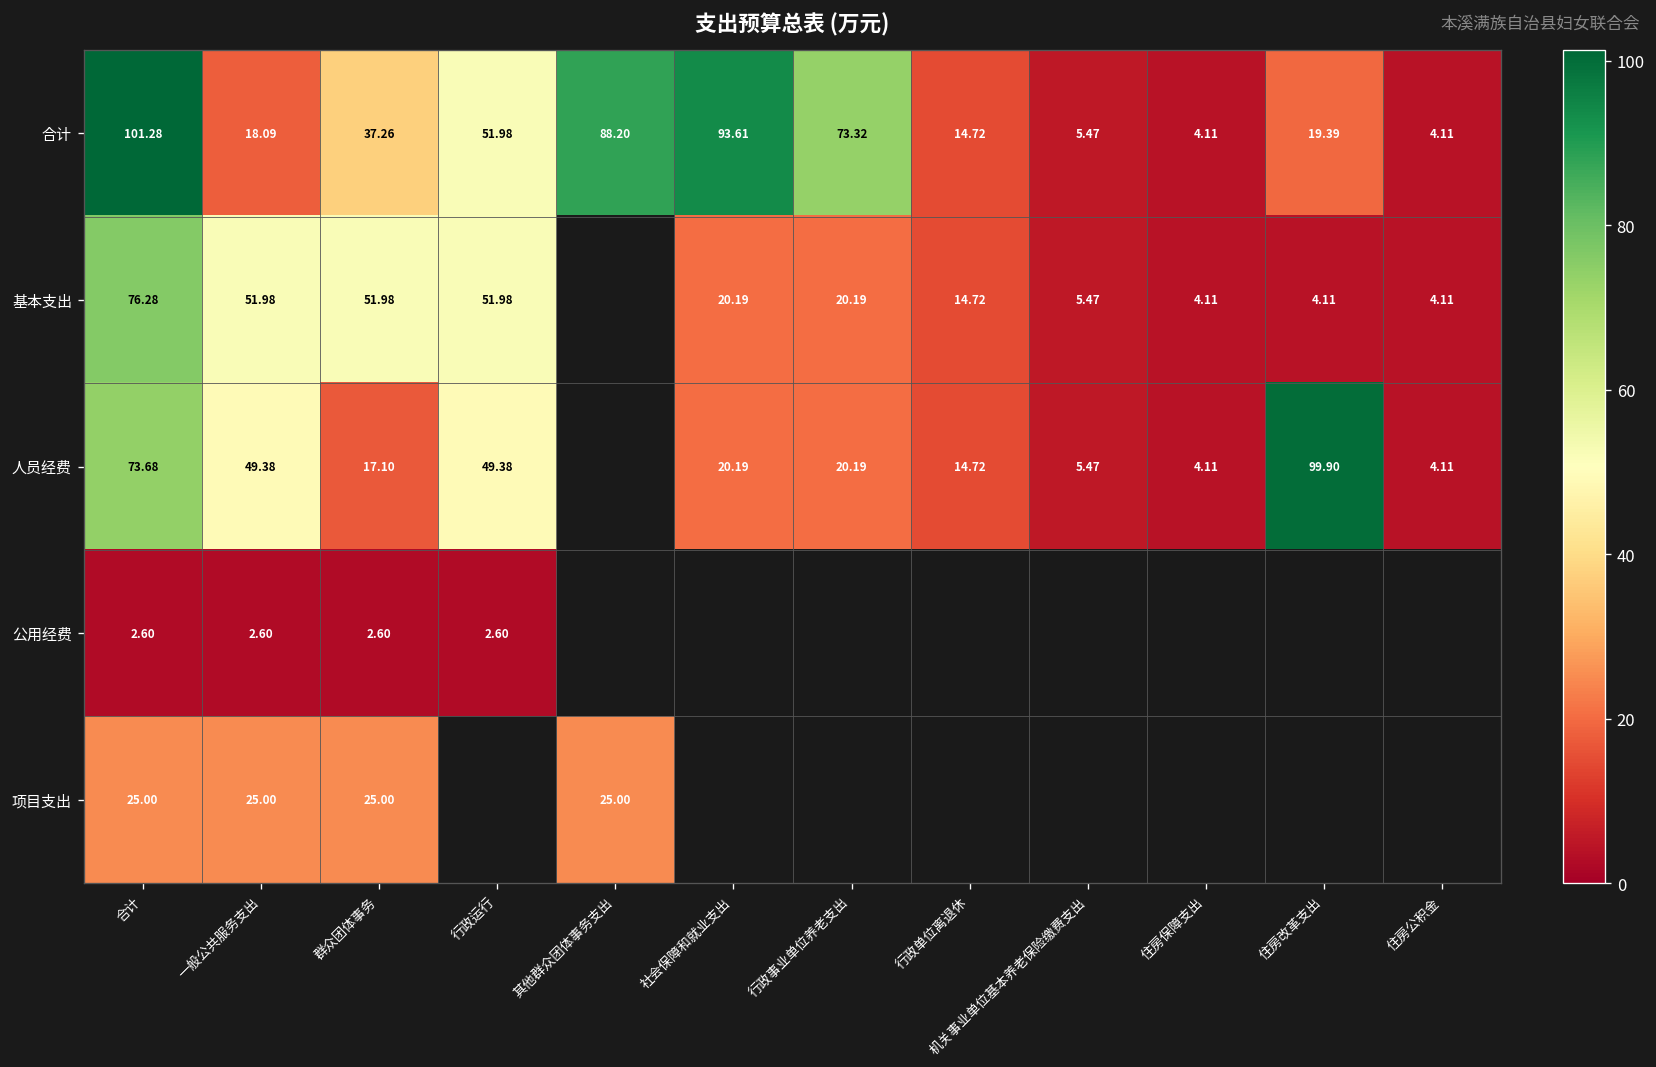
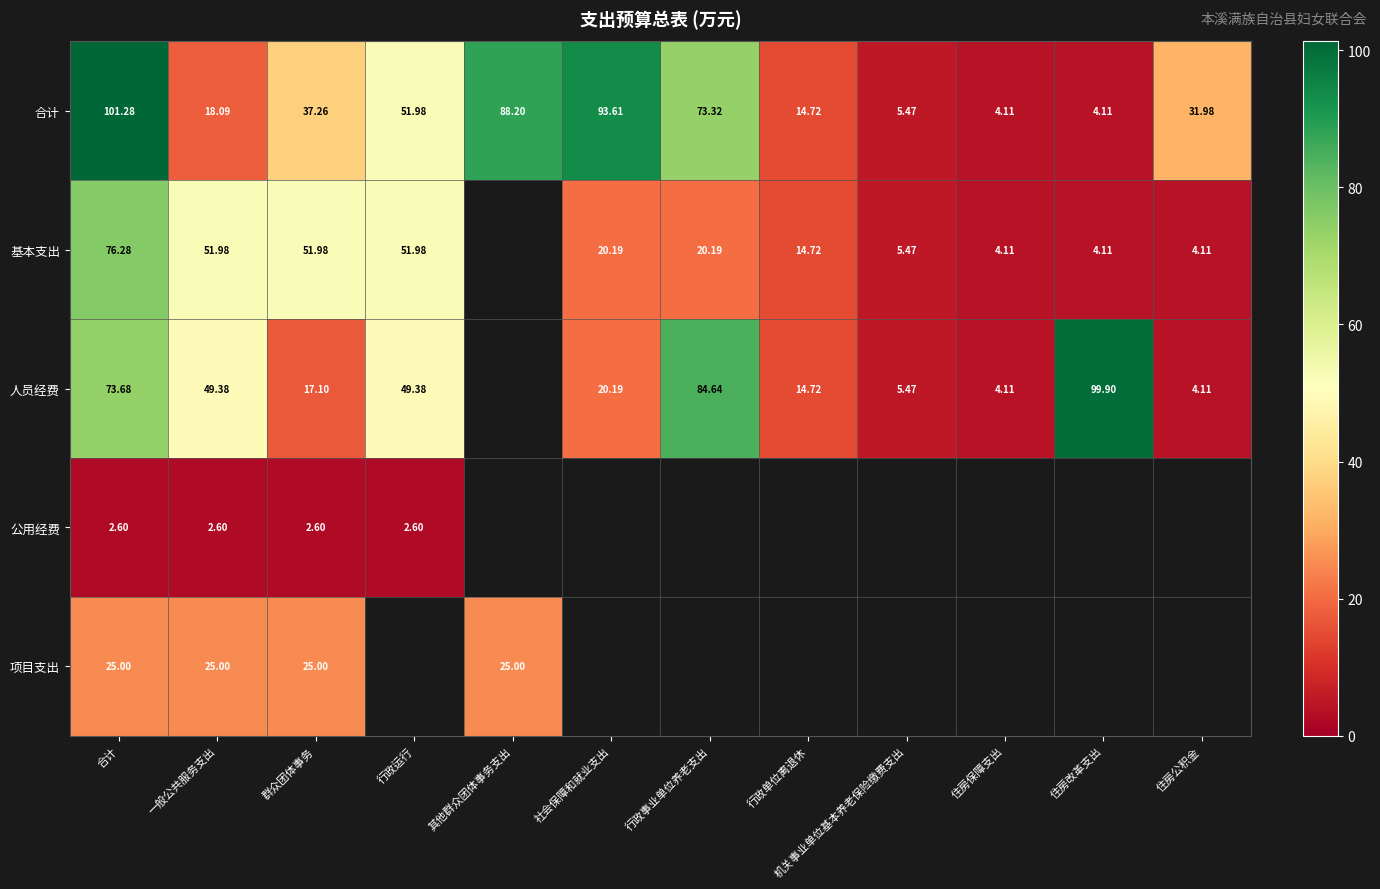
  {
    "合计": {
      "合计": 101.28,
      "一般公共服务支出": 18.09,
      "群众团体事务": 37.26,
      "行政运行": 51.98,
      "其他群众团体事务支出": 88.20,
      "社会保障和就业支出": 93.61,
      "行政事业单位养老支出": 73.32,
      "行政单位离退休": 14.72,
      "机关事业单位基本养老保险缴费支出": 5.47,
      "住房保障支出": 4.11,
-     "住房改革支出": 19.39,
-     "住房公积金": 4.11
+     "住房改革支出": 4.11,
+     "住房公积金": 31.98
    },
    "基本支出": {
      "合计": 76.28,
      "一般公共服务支出": 51.98,
      "群众团体事务": 51.98,
      "行政运行": 51.98,
      "社会保障和就业支出": 20.19,
      "行政事业单位养老支出": 20.19,
      "行政单位离退休": 14.72,
      "机关事业单位基本养老保险缴费支出": 5.47,
      "住房保障支出": 4.11,
      "住房改革支出": 4.11,
      "住房公积金": 4.11
    },
    "人员经费": {
      "合计": 73.68,
      "一般公共服务支出": 49.38,
      "群众团体事务": 17.10,
      "行政运行": 49.38,
      "社会保障和就业支出": 20.19,
-     "行政事业单位养老支出": 20.19,
+     "行政事业单位养老支出": 84.64,
      "行政单位离退休": 14.72,
      "机关事业单位基本养老保险缴费支出": 5.47,
      "住房保障支出": 4.11,
      "住房改革支出": 99.90,
      "住房公积金": 4.11
    },
    "公用经费": {
      "合计": 2.60,
      "一般公共服务支出": 2.60,
      "群众团体事务": 2.60,
      "行政运行": 2.60
    },
    "项目支出": {
      "合计": 25.00,
      "一般公共服务支出": 25.00,
      "群众团体事务": 25.00,
      "其他群众团体事务支出": 25.00
    }
  }
